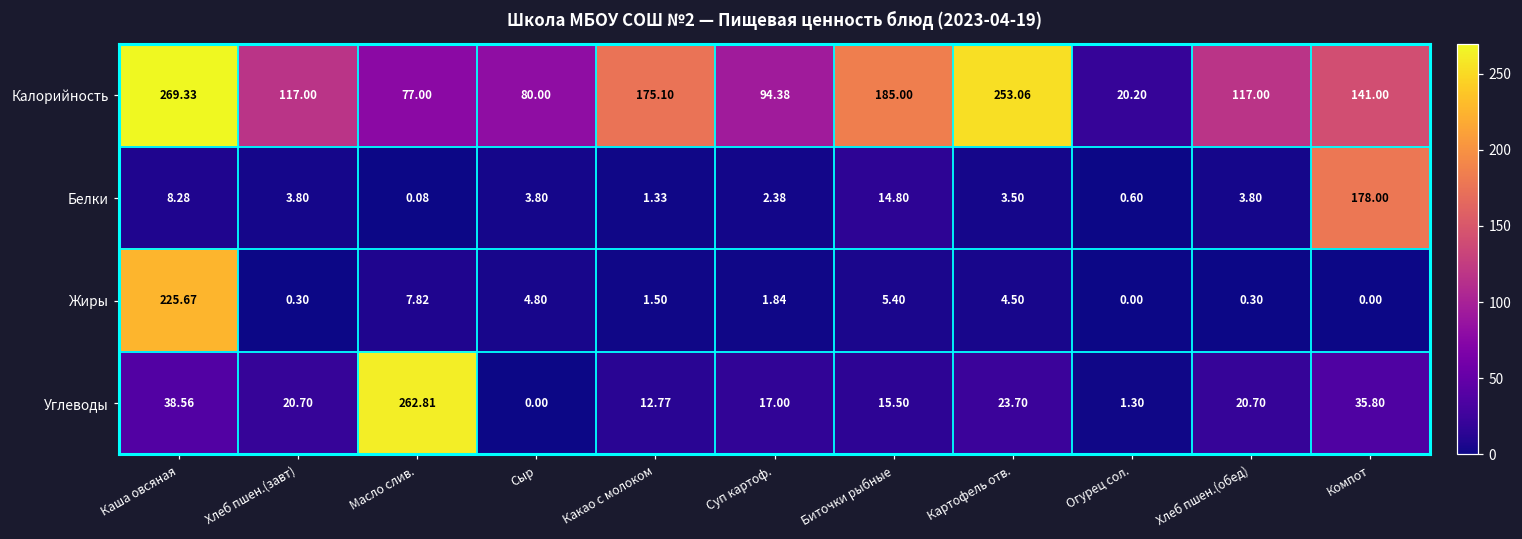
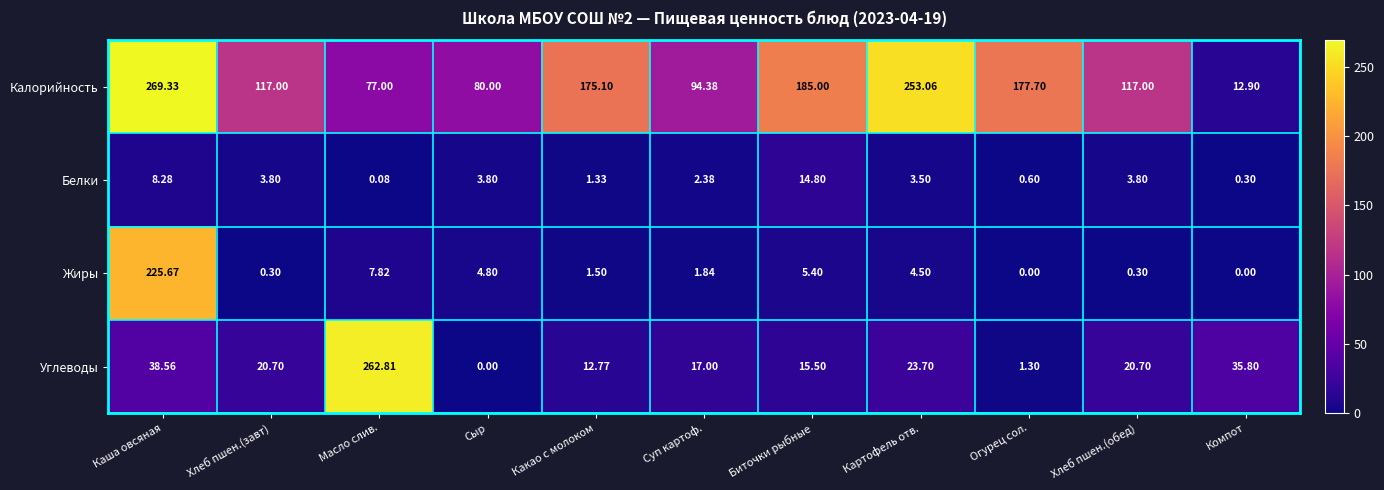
  {
    "Калорийность": {
      "Каша овсяная": 269.33,
      "Хлеб пшен.(завт)": 117.00,
      "Масло слив.": 77.00,
      "Сыр": 80.00,
      "Какао с молоком": 175.10,
      "Суп картоф.": 94.38,
      "Биточки рыбные": 185.00,
      "Картофель отв.": 253.06,
-     "Огурец сол.": 20.20,
+     "Огурец сол.": 177.70,
      "Хлеб пшен.(обед)": 117.00,
-     "Компот": 141.00
+     "Компот": 12.90
    },
    "Белки": {
      "Каша овсяная": 8.28,
      "Хлеб пшен.(завт)": 3.80,
      "Масло слив.": 0.08,
      "Сыр": 3.80,
      "Какао с молоком": 1.33,
      "Суп картоф.": 2.38,
      "Биточки рыбные": 14.80,
      "Картофель отв.": 3.50,
      "Огурец сол.": 0.60,
      "Хлеб пшен.(обед)": 3.80,
-     "Компот": 178.00
+     "Компот": 0.30
    },
    "Жиры": {
      "Каша овсяная": 225.67,
      "Хлеб пшен.(завт)": 0.30,
      "Масло слив.": 7.82,
      "Сыр": 4.80,
      "Какао с молоком": 1.50,
      "Суп картоф.": 1.84,
      "Биточки рыбные": 5.40,
      "Картофель отв.": 4.50,
      "Огурец сол.": 0.00,
      "Хлеб пшен.(обед)": 0.30,
      "Компот": 0.00
    },
    "Углеводы": {
      "Каша овсяная": 38.56,
      "Хлеб пшен.(завт)": 20.70,
      "Масло слив.": 262.81,
      "Сыр": 0.00,
      "Какао с молоком": 12.77,
      "Суп картоф.": 17.00,
      "Биточки рыбные": 15.50,
      "Картофель отв.": 23.70,
      "Огурец сол.": 1.30,
      "Хлеб пшен.(обед)": 20.70,
      "Компот": 35.80
    }
  }
